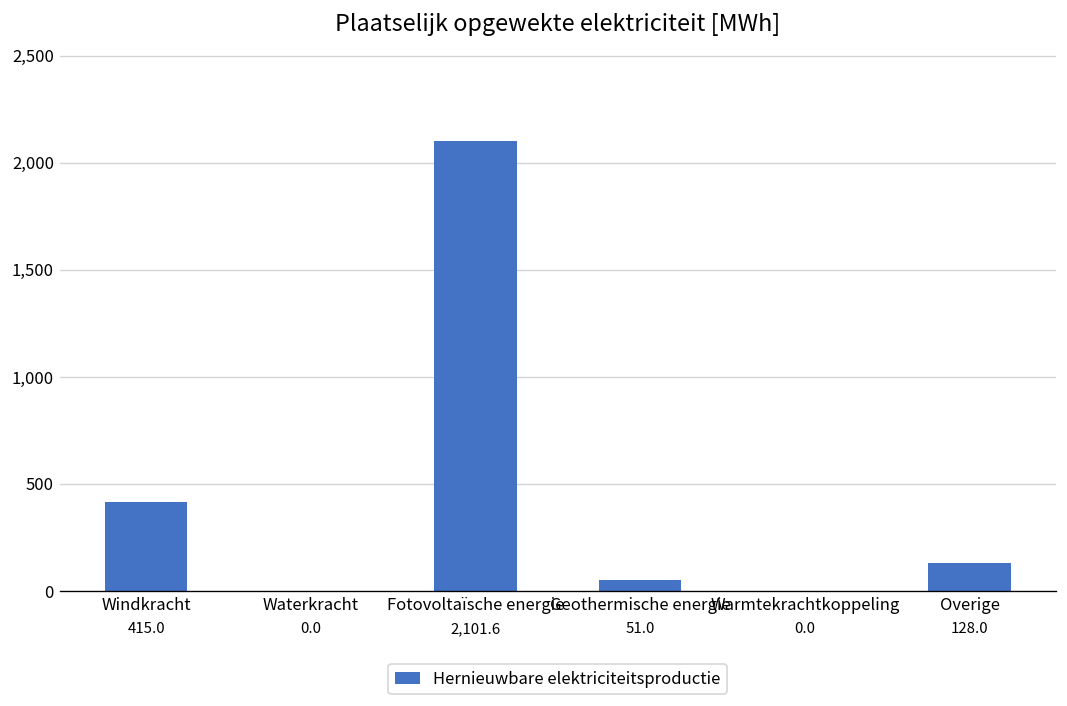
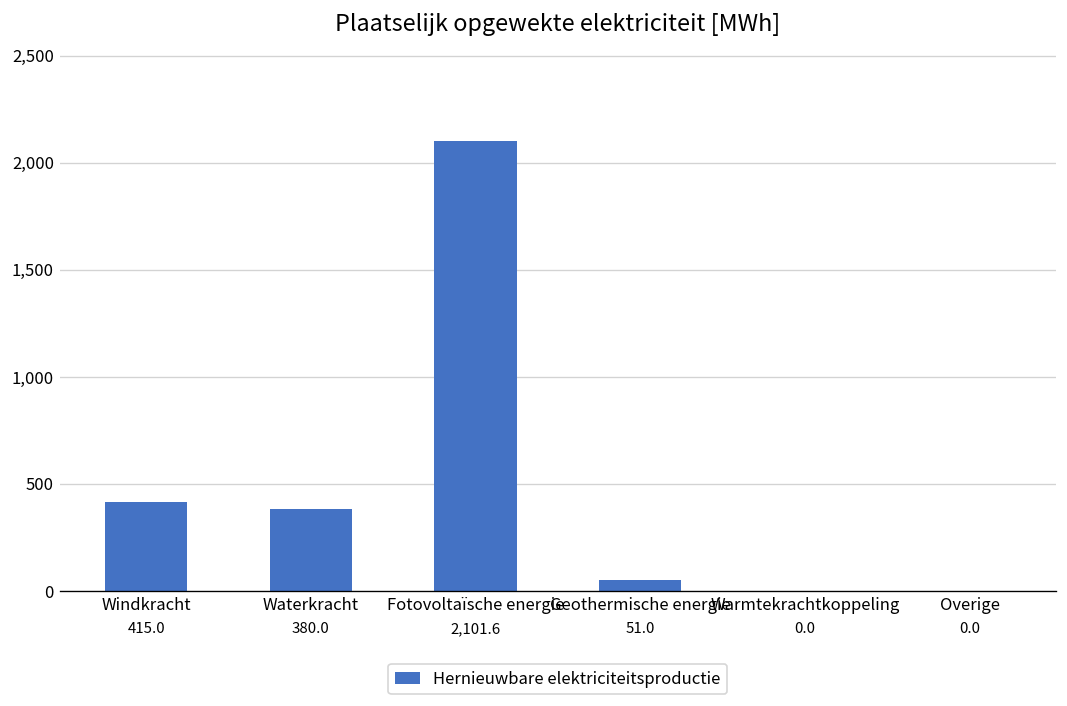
  {
-   "Waterkracht": 0.0,
-   "Overige": 128.0
+   "Waterkracht": 380.0,
+   "Overige": 0.0
  }
